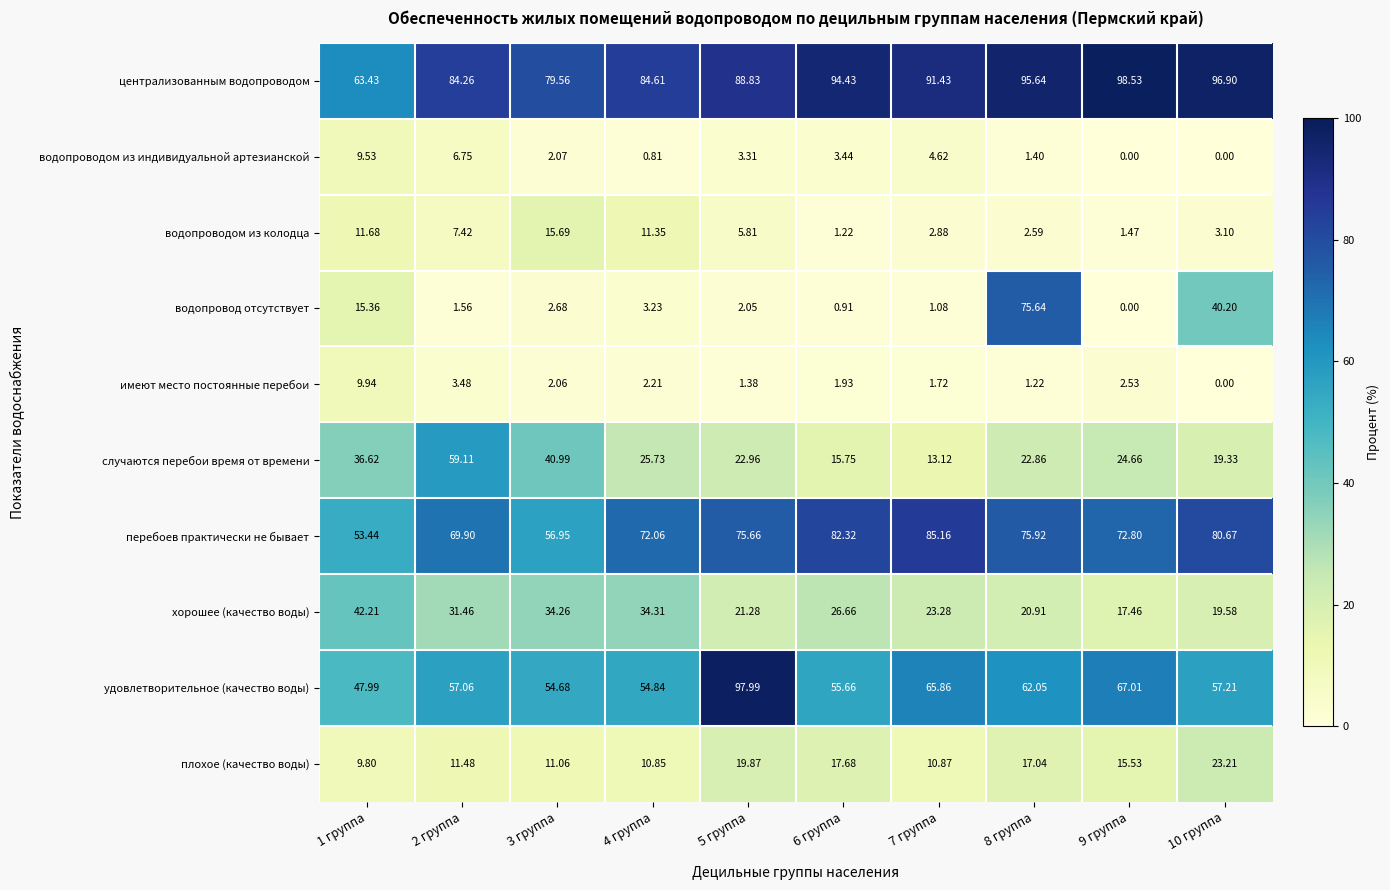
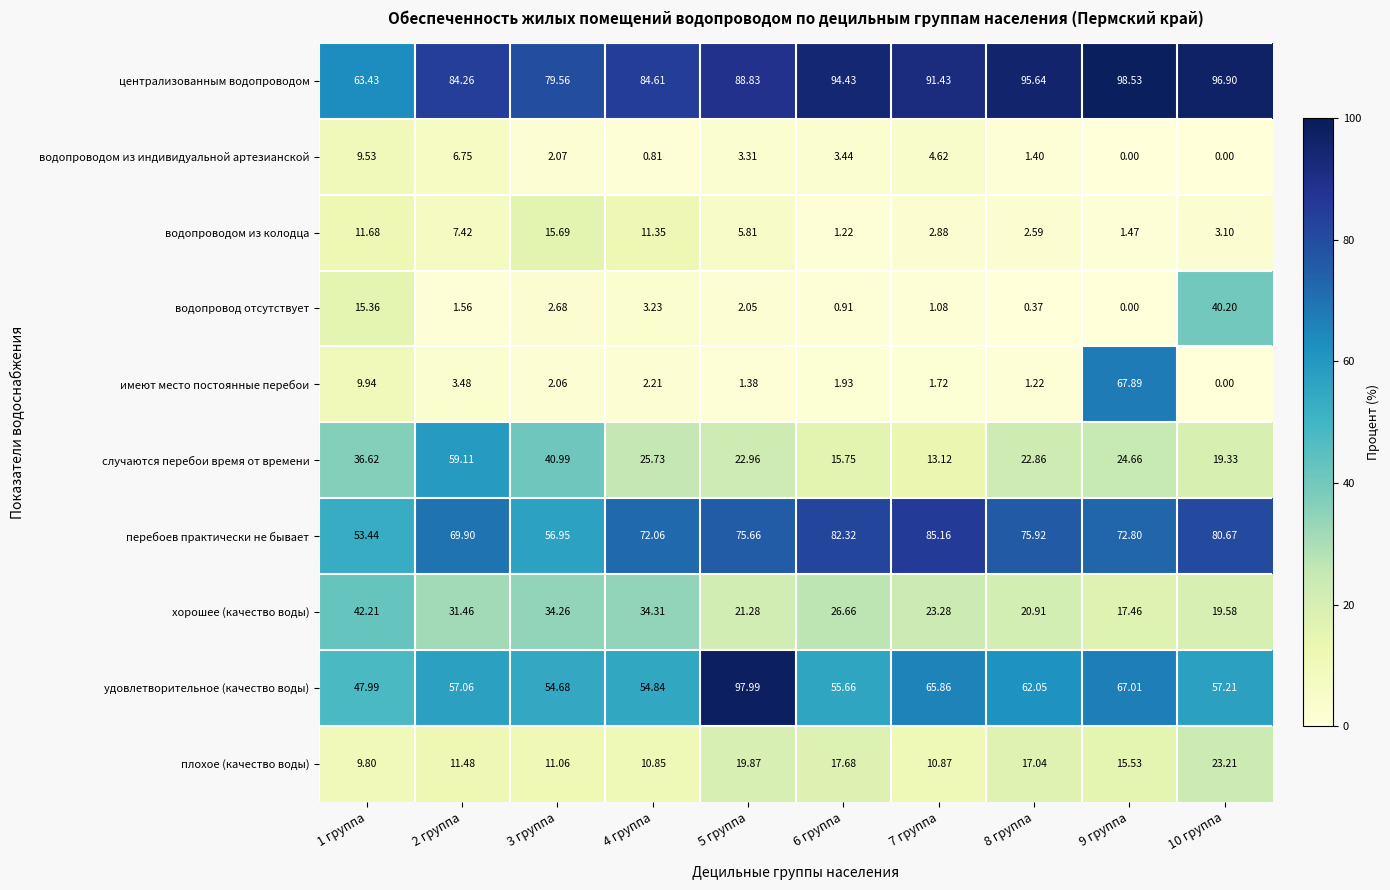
  {
    "централизованным водопроводом": {
      "1 группа": 63.43,
      "2 группа": 84.26,
      "3 группа": 79.56,
      "4 группа": 84.61,
      "5 группа": 88.83,
      "6 группа": 94.43,
      "7 группа": 91.43,
      "8 группа": 95.64,
      "9 группа": 98.53,
      "10 группа": 96.90
    },
    "водопроводом из индивидуальной артезианской": {
      "1 группа": 9.53,
      "2 группа": 6.75,
      "3 группа": 2.07,
      "4 группа": 0.81,
      "5 группа": 3.31,
      "6 группа": 3.44,
      "7 группа": 4.62,
      "8 группа": 1.40,
      "9 группа": 0.00,
      "10 группа": 0.00
    },
    "водопроводом из колодца": {
      "1 группа": 11.68,
      "2 группа": 7.42,
      "3 группа": 15.69,
      "4 группа": 11.35,
      "5 группа": 5.81,
      "6 группа": 1.22,
      "7 группа": 2.88,
      "8 группа": 2.59,
      "9 группа": 1.47,
      "10 группа": 3.10
    },
    "водопровод отсутствует": {
      "1 группа": 15.36,
      "2 группа": 1.56,
      "3 группа": 2.68,
      "4 группа": 3.23,
      "5 группа": 2.05,
      "6 группа": 0.91,
      "7 группа": 1.08,
-     "8 группа": 75.64,
+     "8 группа": 0.37,
      "9 группа": 0.00,
      "10 группа": 40.20
    },
    "имеют место постоянные перебои": {
      "1 группа": 9.94,
      "2 группа": 3.48,
      "3 группа": 2.06,
      "4 группа": 2.21,
      "5 группа": 1.38,
      "6 группа": 1.93,
      "7 группа": 1.72,
      "8 группа": 1.22,
-     "9 группа": 2.53,
+     "9 группа": 67.89,
      "10 группа": 0.00
    },
    "случаются перебои время от времени": {
      "1 группа": 36.62,
      "2 группа": 59.11,
      "3 группа": 40.99,
      "4 группа": 25.73,
      "5 группа": 22.96,
      "6 группа": 15.75,
      "7 группа": 13.12,
      "8 группа": 22.86,
      "9 группа": 24.66,
      "10 группа": 19.33
    },
    "перебоев практически не бывает": {
      "1 группа": 53.44,
      "2 группа": 69.90,
      "3 группа": 56.95,
      "4 группа": 72.06,
      "5 группа": 75.66,
      "6 группа": 82.32,
      "7 группа": 85.16,
      "8 группа": 75.92,
      "9 группа": 72.80,
      "10 группа": 80.67
    },
    "хорошее (качество воды)": {
      "1 группа": 42.21,
      "2 группа": 31.46,
      "3 группа": 34.26,
      "4 группа": 34.31,
      "5 группа": 21.28,
      "6 группа": 26.66,
      "7 группа": 23.28,
      "8 группа": 20.91,
      "9 группа": 17.46,
      "10 группа": 19.58
    },
    "удовлетворительное (качество воды)": {
      "1 группа": 47.99,
      "2 группа": 57.06,
      "3 группа": 54.68,
      "4 группа": 54.84,
      "5 группа": 97.99,
      "6 группа": 55.66,
      "7 группа": 65.86,
      "8 группа": 62.05,
      "9 группа": 67.01,
      "10 группа": 57.21
    },
    "плохое (качество воды)": {
      "1 группа": 9.80,
      "2 группа": 11.48,
      "3 группа": 11.06,
      "4 группа": 10.85,
      "5 группа": 19.87,
      "6 группа": 17.68,
      "7 группа": 10.87,
      "8 группа": 17.04,
      "9 группа": 15.53,
      "10 группа": 23.21
    }
  }
